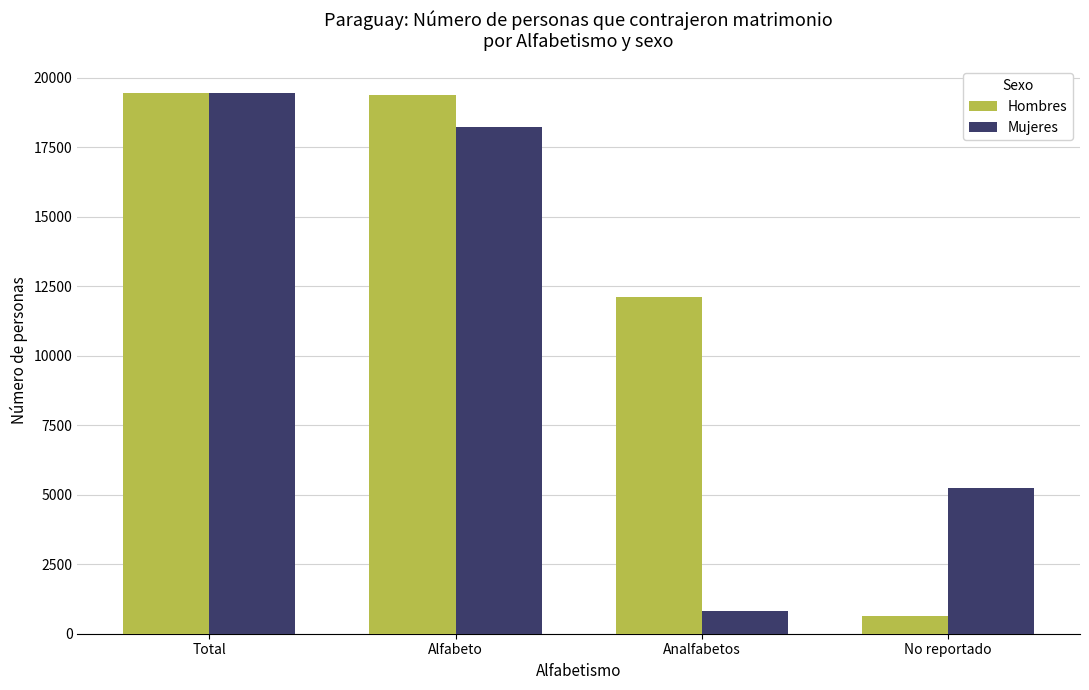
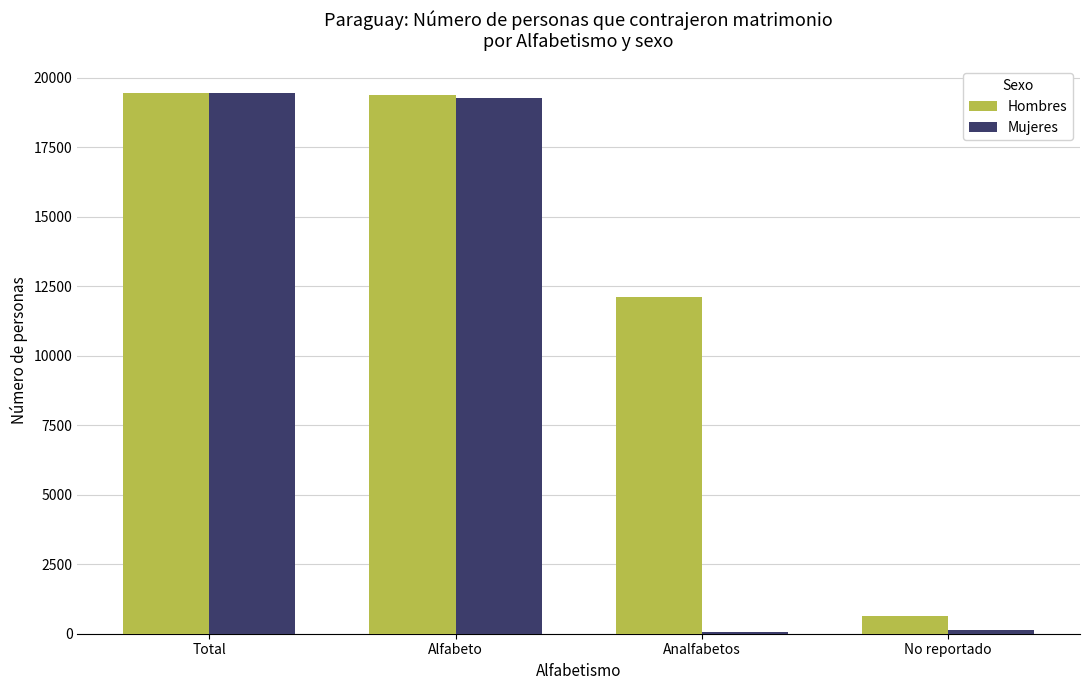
  {
    "Hombres": {
      "Total": 19400,
      "Alfabeto": 19400,
      "Analfabetos": 12100,
      "No reportado": 600
    },
    "Mujeres": {
      "Total": 19400,
-     "Alfabeto": 18200,
-     "Analfabetos": 800,
-     "No reportado": 5200
+     "Alfabeto": 19300,
+     "Analfabetos": 100,
+     "No reportado": 100
    }
  }
